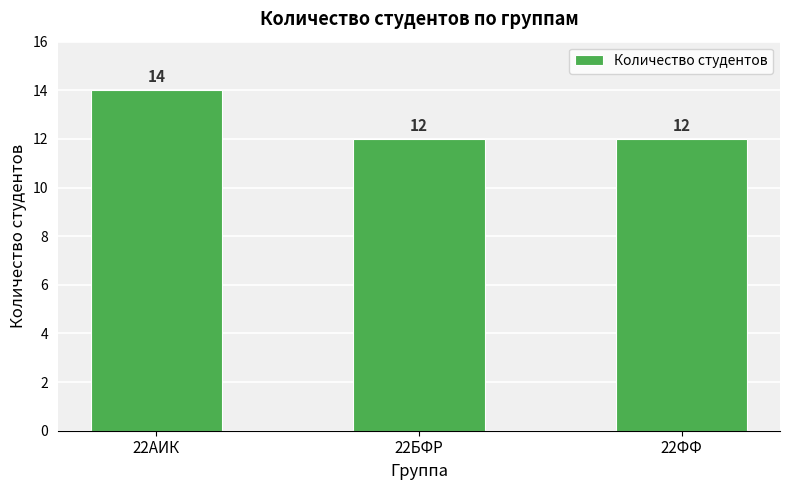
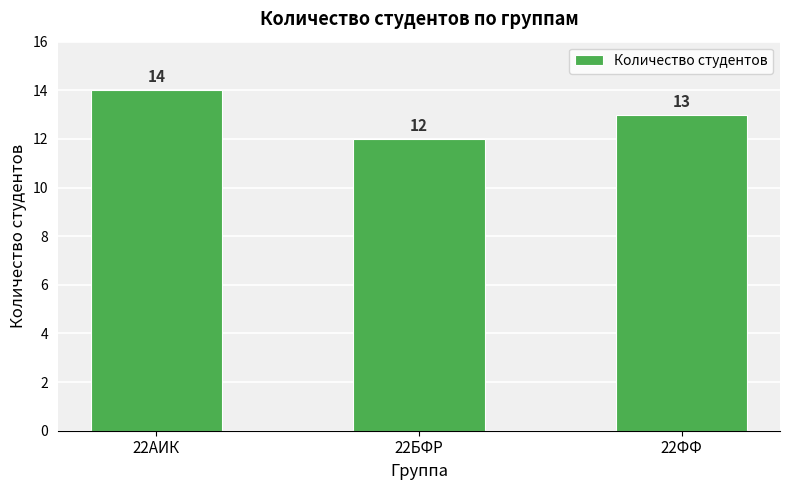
  {
    "22АИК": 14,
    "22БФР": 12,
-   "22ФФ": 12
+   "22ФФ": 13
  }
